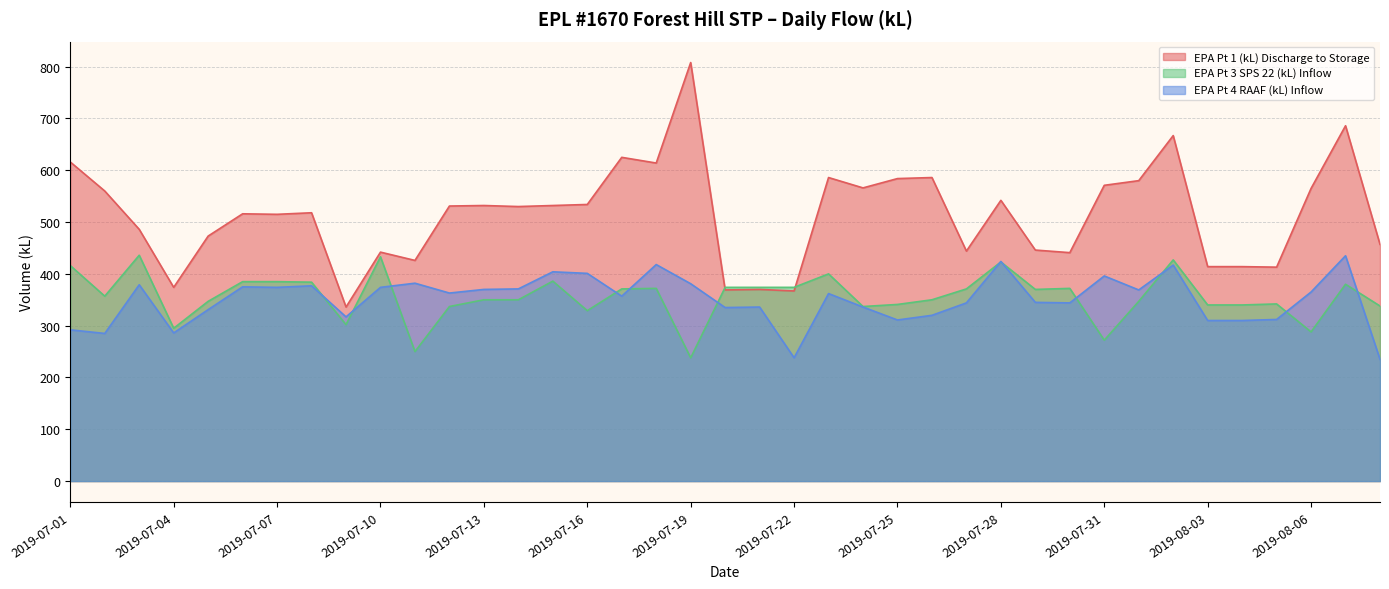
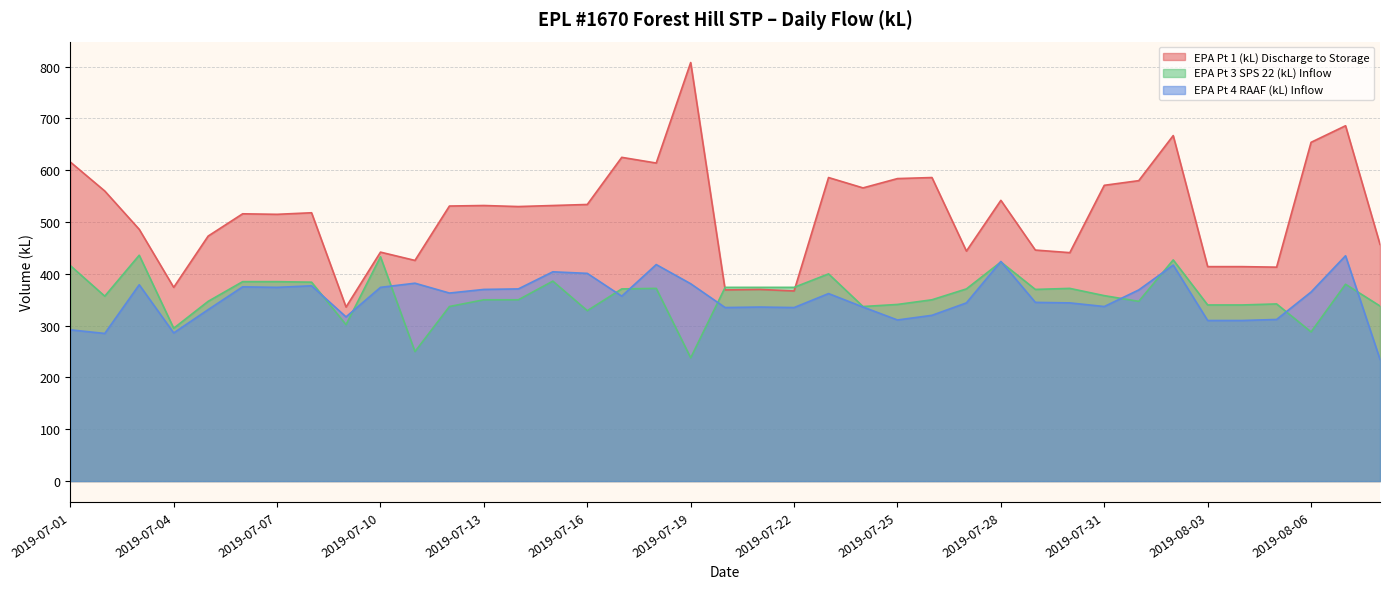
  {
    "EPA Pt 1 (kL) Discharge to Storage": {
      "2019-07-01": 620,
      "2019-07-04": 370,
      "2019-07-07": 520,
      "2019-07-10": 440,
      "2019-07-13": 530,
      "2019-07-16": 530,
      "2019-07-19": 810,
      "2019-07-22": 370,
      "2019-07-25": 580,
      "2019-07-28": 540,
      "2019-07-31": 570,
      "2019-08-03": 410,
-     "2019-08-06": 570
+     "2019-08-06": 650
    },
    "EPA Pt 3 SPS 22 (kL) Inflow": {
      "2019-07-01": 420,
      "2019-07-04": 300,
      "2019-07-07": 390,
      "2019-07-10": 430,
      "2019-07-13": 350,
      "2019-07-16": 330,
      "2019-07-19": 240,
      "2019-07-22": 370,
      "2019-07-25": 340,
-     "2019-07-31": 270,
+     "2019-07-31": 360,
      "2019-08-03": 340,
      "2019-08-06": 290
    },
    "EPA Pt 4 RAAF (kL) Inflow": {
      "2019-07-01": 290,
      "2019-07-04": 290,
      "2019-07-07": 370,
      "2019-07-10": 370,
      "2019-07-13": 370,
      "2019-07-16": 400,
      "2019-07-19": 380,
-     "2019-07-22": 240,
+     "2019-07-22": 340,
      "2019-07-25": 310,
-     "2019-07-31": 400,
+     "2019-07-31": 340,
      "2019-08-03": 310,
      "2019-08-06": 370
    }
  }
